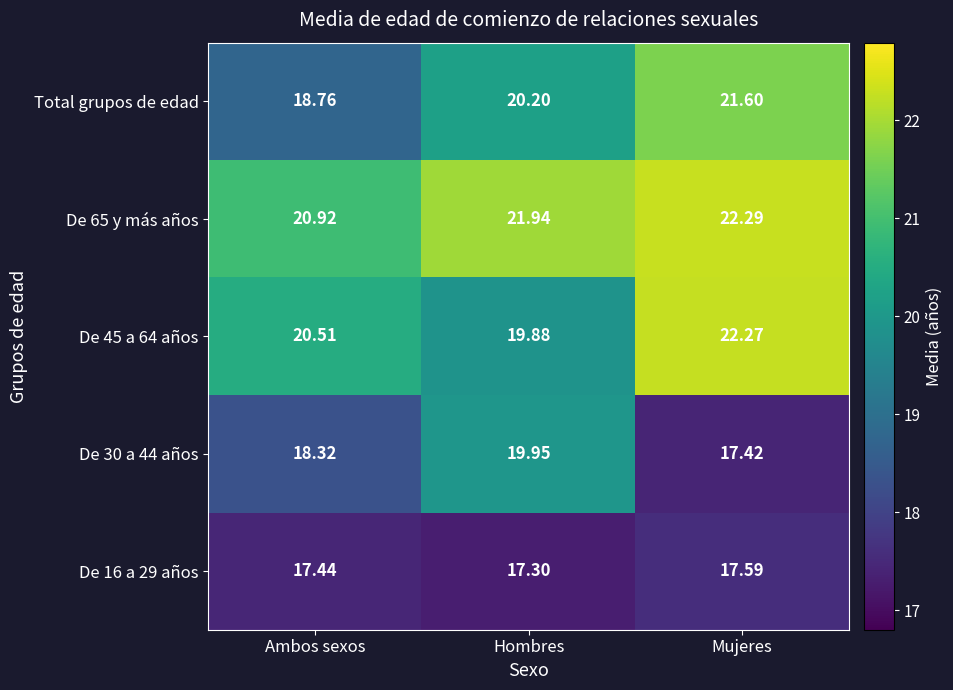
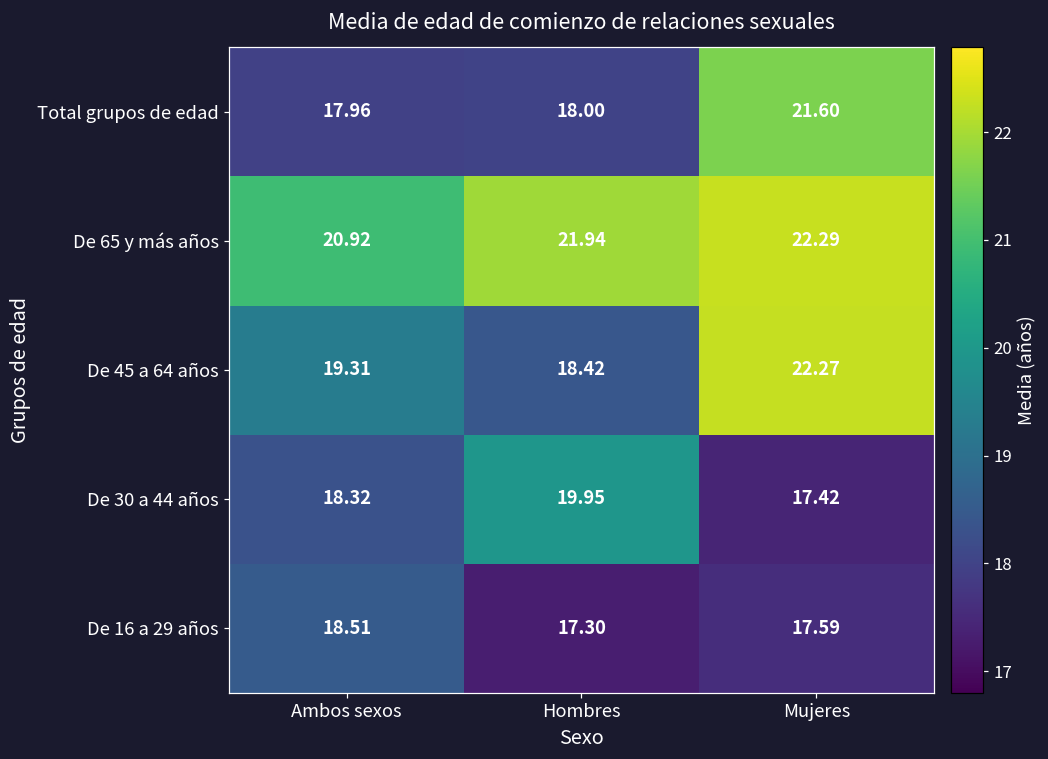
  {
    "Total grupos de edad": {
-     "Ambos sexos": 18.76,
-     "Hombres": 20.20,
+     "Ambos sexos": 17.96,
+     "Hombres": 18.00,
      "Mujeres": 21.60
    },
    "De 65 y más años": {
      "Ambos sexos": 20.92,
      "Hombres": 21.94,
      "Mujeres": 22.29
    },
    "De 45 a 64 años": {
-     "Ambos sexos": 20.51,
-     "Hombres": 19.88,
+     "Ambos sexos": 19.31,
+     "Hombres": 18.42,
      "Mujeres": 22.27
    },
    "De 30 a 44 años": {
      "Ambos sexos": 18.32,
      "Hombres": 19.95,
      "Mujeres": 17.42
    },
    "De 16 a 29 años": {
-     "Ambos sexos": 17.44,
+     "Ambos sexos": 18.51,
      "Hombres": 17.30,
      "Mujeres": 17.59
    }
  }
